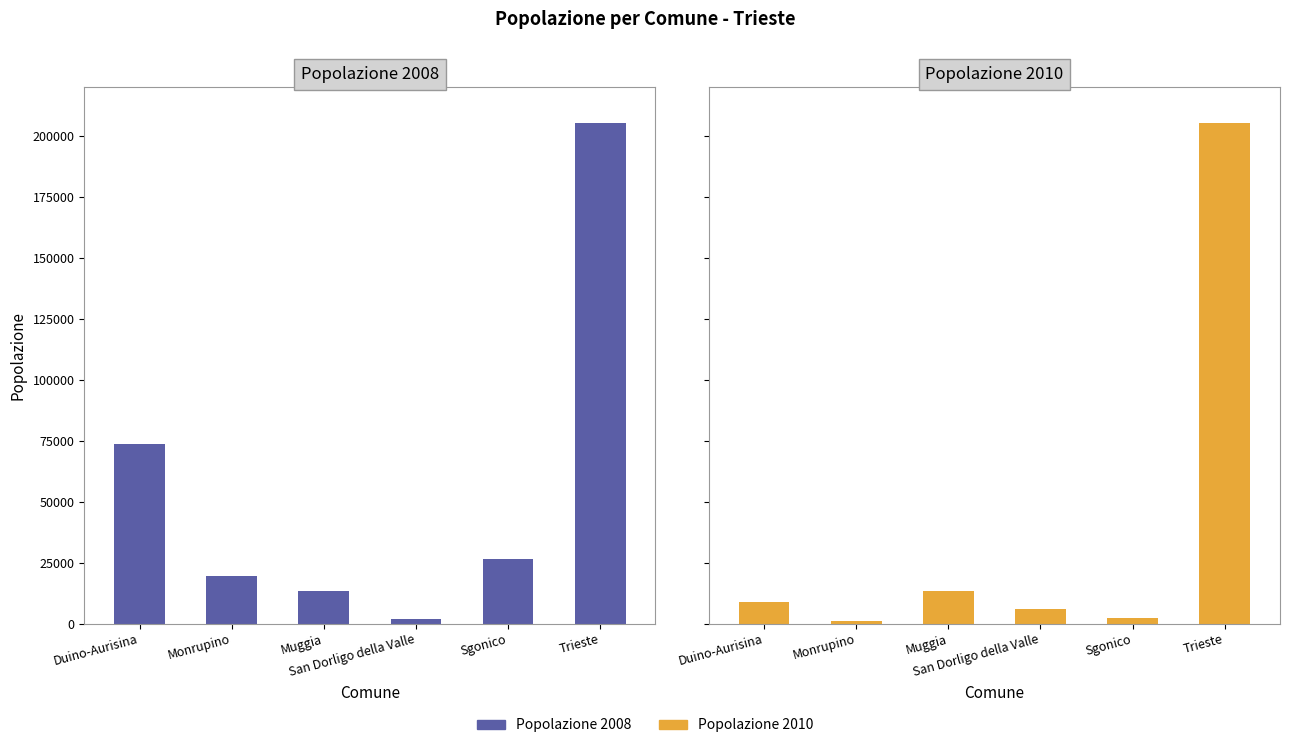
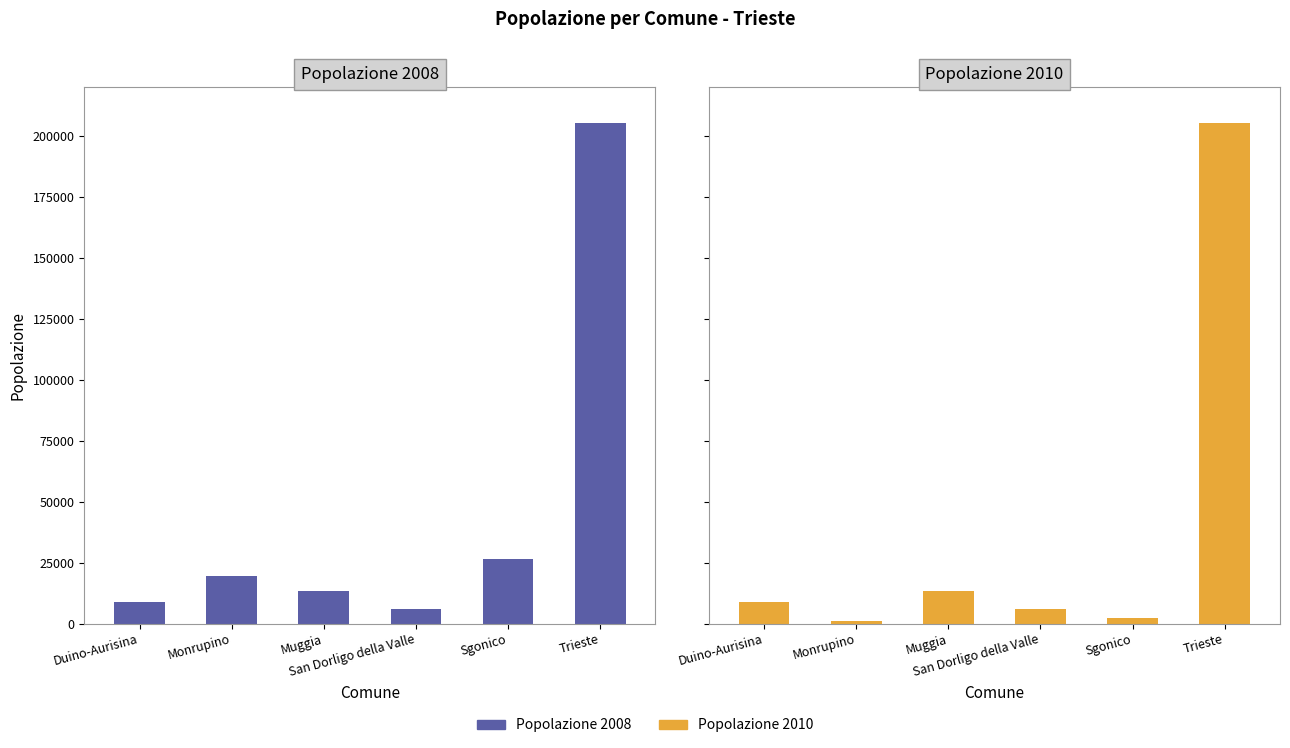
  {
    "Popolazione 2008": {
-     "Duino-Aurisina": 74000,
+     "Duino-Aurisina": 9000,
      "Monrupino": 19000,
      "Muggia": 13000,
-     "San Dorligo della Valle": 2000,
+     "San Dorligo della Valle": 6000,
      "Sgonico": 26000,
      "Trieste": 205000
    }
  }
